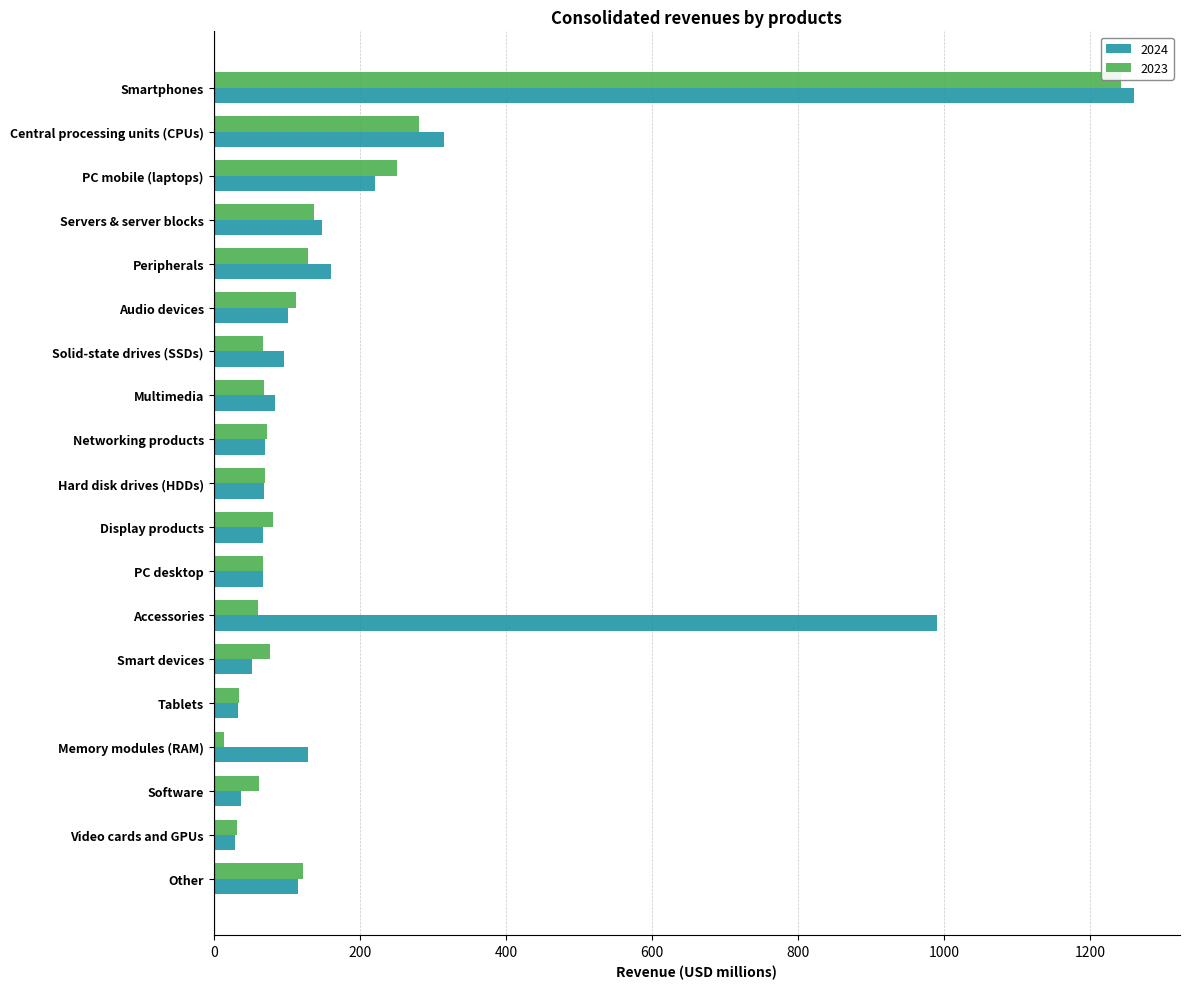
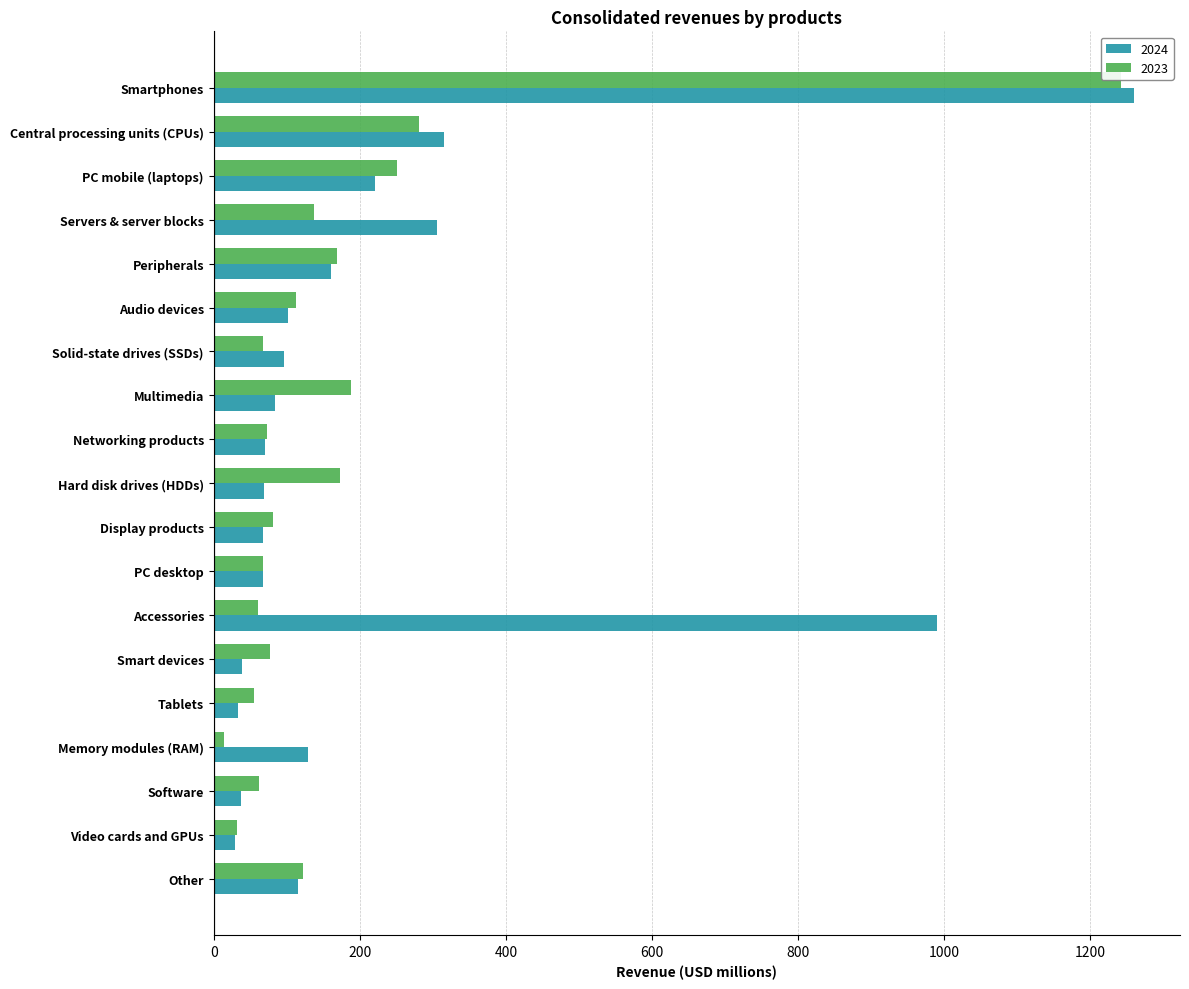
  {
    "2024": {
      "Smartphones": 1260,
      "Central processing units (CPUs)": 310,
      "PC mobile (laptops)": 220,
-     "Servers & server blocks": 150,
+     "Servers & server blocks": 310,
      "Peripherals": 160,
      "Audio devices": 100,
      "Solid-state drives (SSDs)": 100,
      "Multimedia": 80,
      "Networking products": 70,
      "Hard disk drives (HDDs)": 70,
      "Display products": 70,
      "PC desktop": 70,
      "Accessories": 990,
-     "Smart devices": 50,
+     "Smart devices": 40,
      "Tablets": 30,
      "Memory modules (RAM)": 130,
      "Software": 40,
      "Video cards and GPUs": 30,
      "Other": 120
    },
    "2023": {
      "Smartphones": 1240,
      "Central processing units (CPUs)": 280,
      "PC mobile (laptops)": 250,
      "Servers & server blocks": 140,
-     "Peripherals": 130,
+     "Peripherals": 170,
      "Audio devices": 110,
      "Solid-state drives (SSDs)": 70,
-     "Multimedia": 70,
+     "Multimedia": 190,
      "Networking products": 70,
-     "Hard disk drives (HDDs)": 70,
+     "Hard disk drives (HDDs)": 170,
      "Display products": 80,
      "PC desktop": 70,
      "Accessories": 60,
      "Smart devices": 80,
-     "Tablets": 30,
+     "Tablets": 60,
      "Memory modules (RAM)": 10,
      "Software": 60,
      "Video cards and GPUs": 30,
      "Other": 120
    }
  }
